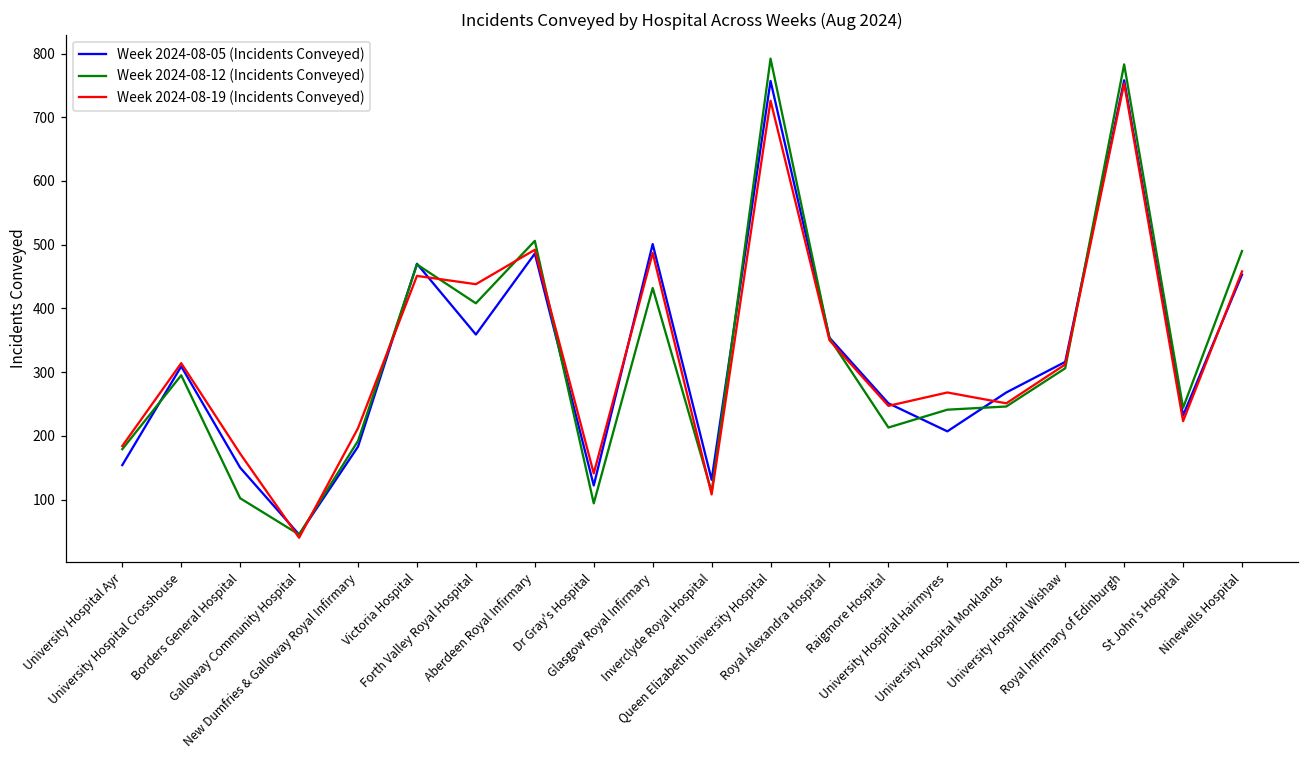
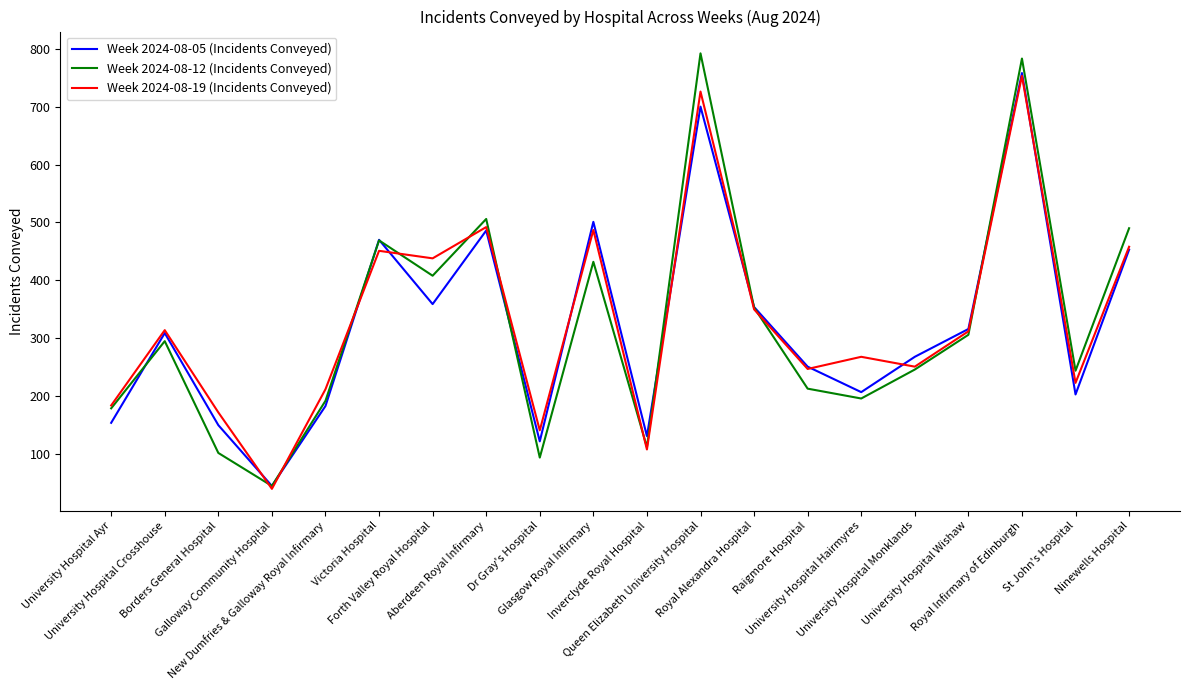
  {
    "Week 2024-08-05 (Incidents Conveyed)": {
      "University Hospital Ayr": 150,
      "University Hospital Crosshouse": 310,
      "Borders General Hospital": 150,
      "New Dumfries & Galloway Royal Infirmary": 180,
      "Forth Valley Royal Hospital": 360,
      "Aberdeen Royal Infirmary": 490,
      "Dr Gray's Hospital": 120,
      "Glasgow Royal Infirmary": 500,
      "Inverclyde Royal Hospital": 130,
-     "Queen Elizabeth University Hospital": 760,
+     "Queen Elizabeth University Hospital": 700,
      "University Hospital Hairmyres": 210,
      "University Hospital Monklands": 270,
      "Royal Infirmary of Edinburgh": 760,
-     "St John's Hospital": 230,
+     "St John's Hospital": 200,
      "Ninewells Hospital": 450
    },
    "Week 2024-08-12 (Incidents Conveyed)": {
      "University Hospital Ayr": 180,
      "University Hospital Crosshouse": 300,
      "Borders General Hospital": 100,
      "New Dumfries & Galloway Royal Infirmary": 190,
      "Forth Valley Royal Hospital": 410,
      "Aberdeen Royal Infirmary": 510,
      "Dr Gray's Hospital": 90,
      "Glasgow Royal Infirmary": 430,
      "Queen Elizabeth University Hospital": 790,
      "Raigmore Hospital": 210,
-     "University Hospital Hairmyres": 240,
+     "University Hospital Hairmyres": 200,
      "University Hospital Monklands": 250,
      "University Hospital Wishaw": 310,
      "Royal Infirmary of Edinburgh": 780,
      "St John's Hospital": 240,
      "Ninewells Hospital": 490
    },
    "Week 2024-08-19 (Incidents Conveyed)": {
      "University Hospital Ayr": 180,
      "University Hospital Crosshouse": 310,
      "Borders General Hospital": 170,
      "Galloway Community Hospital": 40,
      "New Dumfries & Galloway Royal Infirmary": 210,
      "Victoria Hospital": 450,
      "Forth Valley Royal Hospital": 440,
      "Aberdeen Royal Infirmary": 490,
      "Dr Gray's Hospital": 140,
      "Glasgow Royal Infirmary": 490,
      "Queen Elizabeth University Hospital": 730,
      "University Hospital Hairmyres": 270,
      "University Hospital Monklands": 250,
      "Royal Infirmary of Edinburgh": 750,
      "St John's Hospital": 220,
      "Ninewells Hospital": 460
    }
  }
